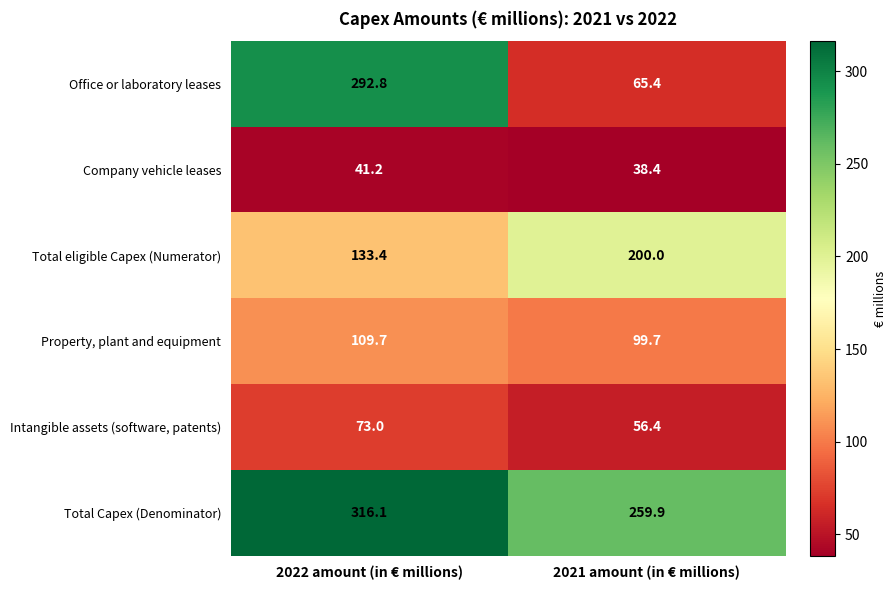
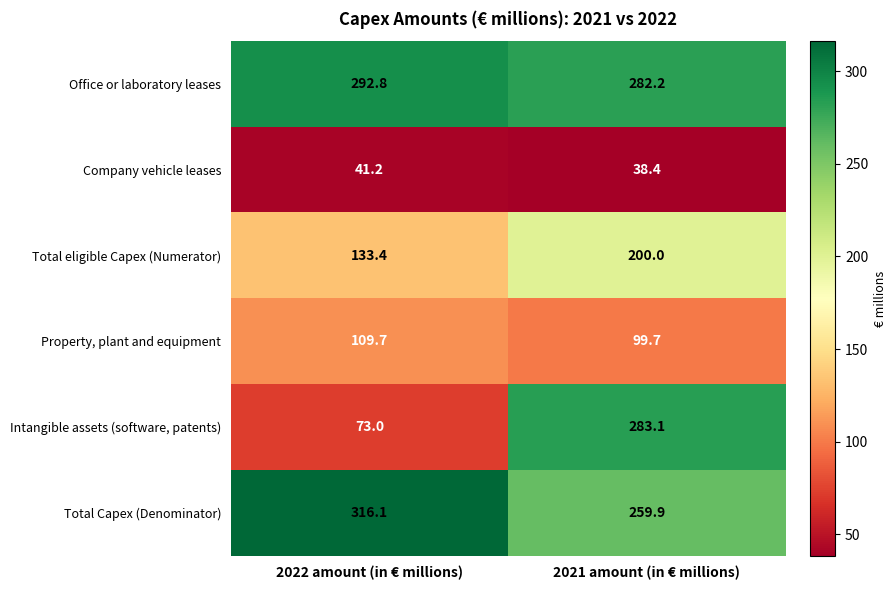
  {
    "Office or laboratory leases": {
      "2022 amount (in € millions)": 292.8,
-     "2021 amount (in € millions)": 65.4
+     "2021 amount (in € millions)": 282.2
    },
    "Company vehicle leases": {
      "2022 amount (in € millions)": 41.2,
      "2021 amount (in € millions)": 38.4
    },
    "Total eligible Capex (Numerator)": {
      "2022 amount (in € millions)": 133.4,
      "2021 amount (in € millions)": 200.0
    },
    "Property, plant and equipment": {
      "2022 amount (in € millions)": 109.7,
      "2021 amount (in € millions)": 99.7
    },
    "Intangible assets (software, patents)": {
      "2022 amount (in € millions)": 73.0,
-     "2021 amount (in € millions)": 56.4
+     "2021 amount (in € millions)": 283.1
    },
    "Total Capex (Denominator)": {
      "2022 amount (in € millions)": 316.1,
      "2021 amount (in € millions)": 259.9
    }
  }
